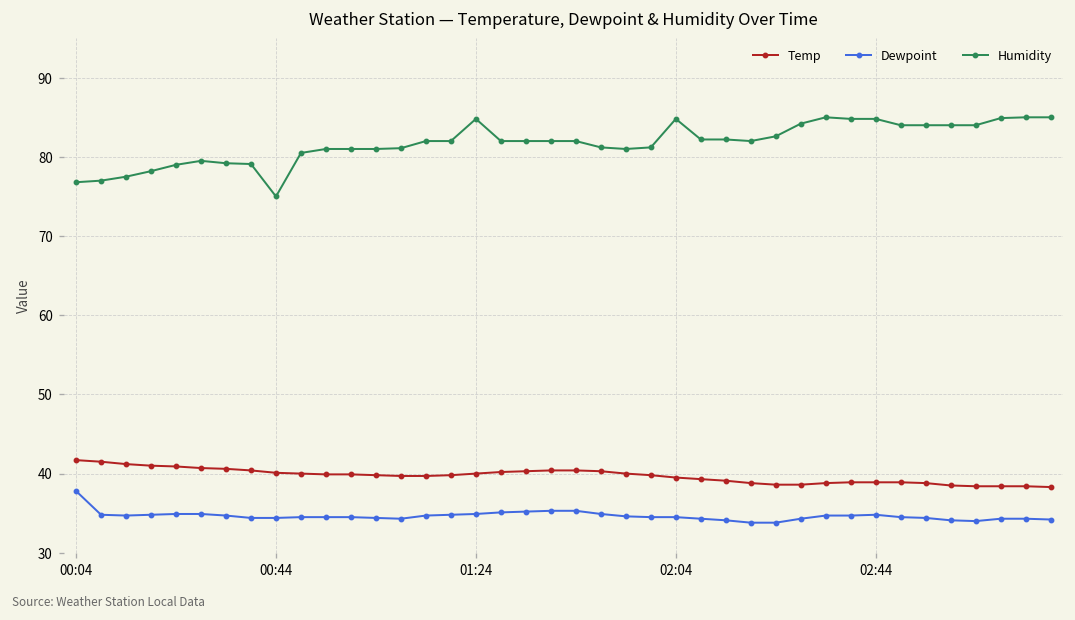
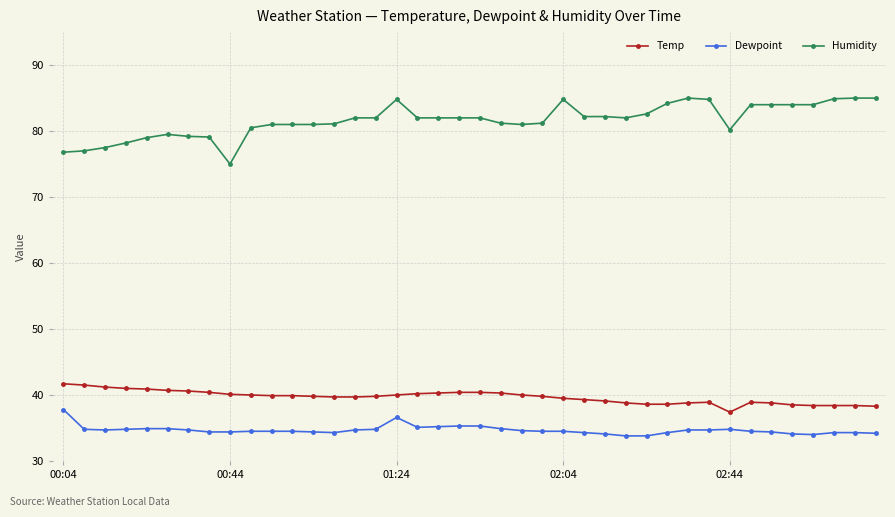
  {
    "Temp": {
      "00:04": 42,
      "00:44": 40,
      "01:24": 40,
      "02:04": 40,
-     "02:44": 39
+     "02:44": 37
    },
    "Dewpoint": {
      "00:04": 38,
      "00:44": 34,
-     "01:24": 35,
+     "01:24": 37,
      "02:04": 35,
      "02:44": 35
    },
    "Humidity": {
      "00:04": 77,
      "00:44": 75,
      "01:24": 85,
      "02:04": 85,
-     "02:44": 85
+     "02:44": 80
    }
  }
